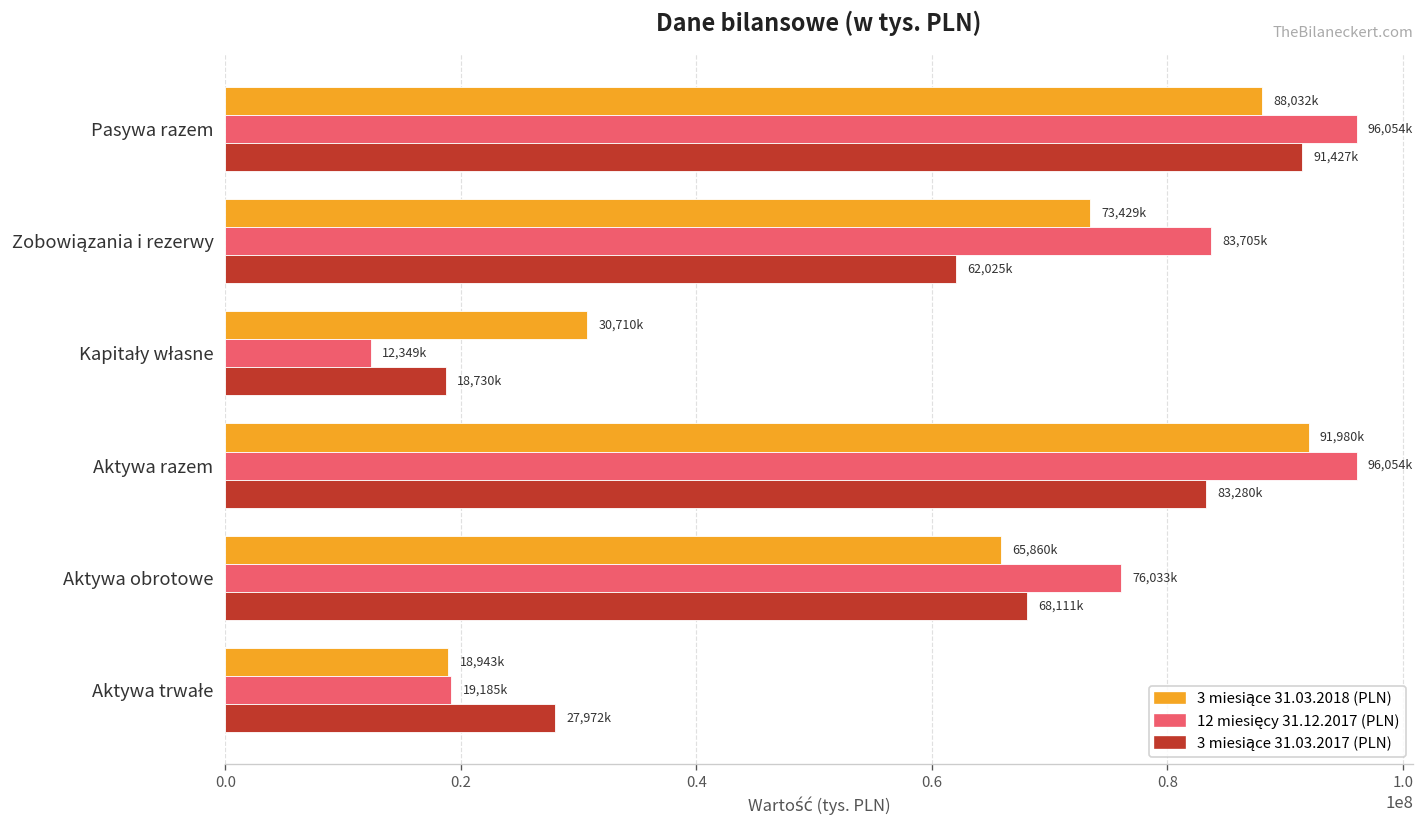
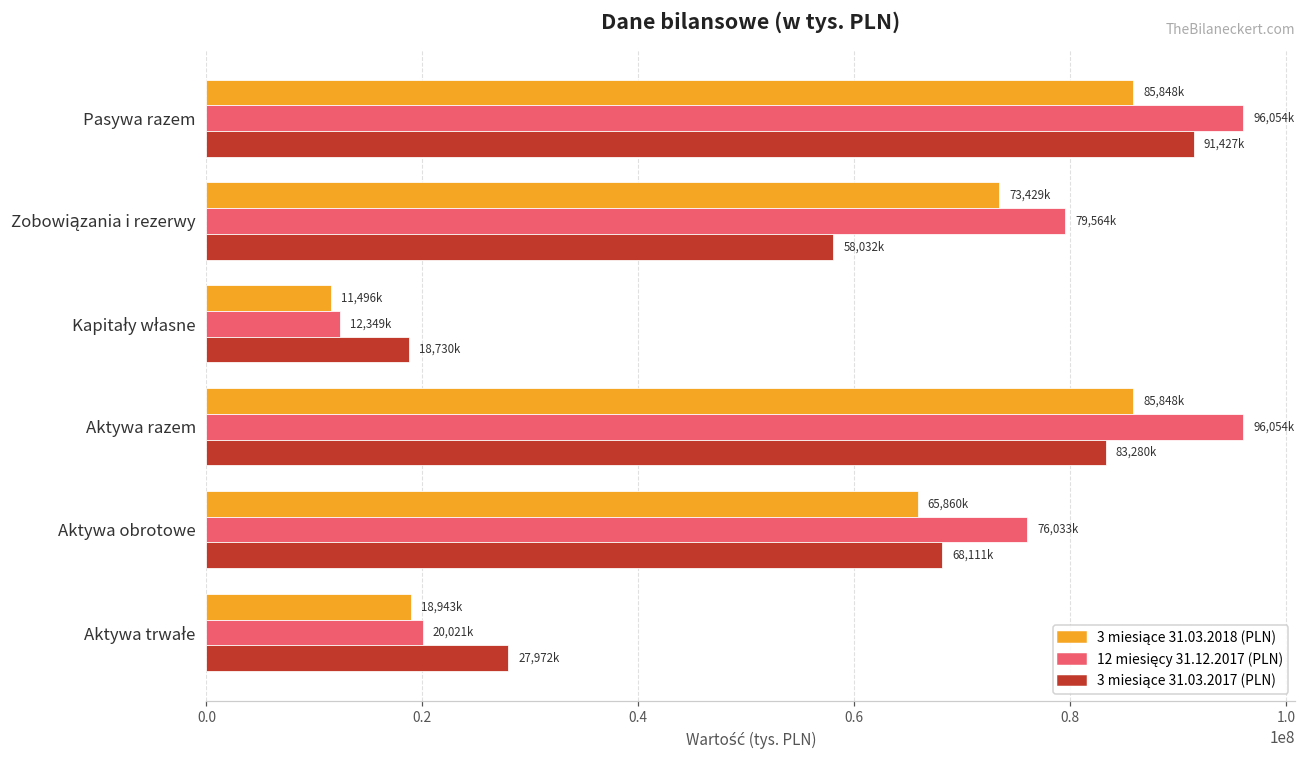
  {
    "3 miesiące 31.03.2018 (PLN)": {
-     "Pasywa razem": "88,032k",
+     "Pasywa razem": "85,848k",
      "Zobowiązania i rezerwy": "73,429k",
-     "Kapitały własne": "30,710k",
-     "Aktywa razem": "91,980k",
+     "Kapitały własne": "11,496k",
+     "Aktywa razem": "85,848k",
      "Aktywa obrotowe": "65,860k",
      "Aktywa trwałe": "18,943k"
    },
    "12 miesięcy 31.12.2017 (PLN)": {
      "Pasywa razem": "96,054k",
-     "Zobowiązania i rezerwy": "83,705k",
+     "Zobowiązania i rezerwy": "79,564k",
      "Kapitały własne": "12,349k",
      "Aktywa razem": "96,054k",
      "Aktywa obrotowe": "76,033k",
-     "Aktywa trwałe": "19,185k"
+     "Aktywa trwałe": "20,021k"
    },
    "3 miesiące 31.03.2017 (PLN)": {
      "Pasywa razem": "91,427k",
-     "Zobowiązania i rezerwy": "62,025k",
+     "Zobowiązania i rezerwy": "58,032k",
      "Kapitały własne": "18,730k",
      "Aktywa razem": "83,280k",
      "Aktywa obrotowe": "68,111k",
      "Aktywa trwałe": "27,972k"
    }
  }
